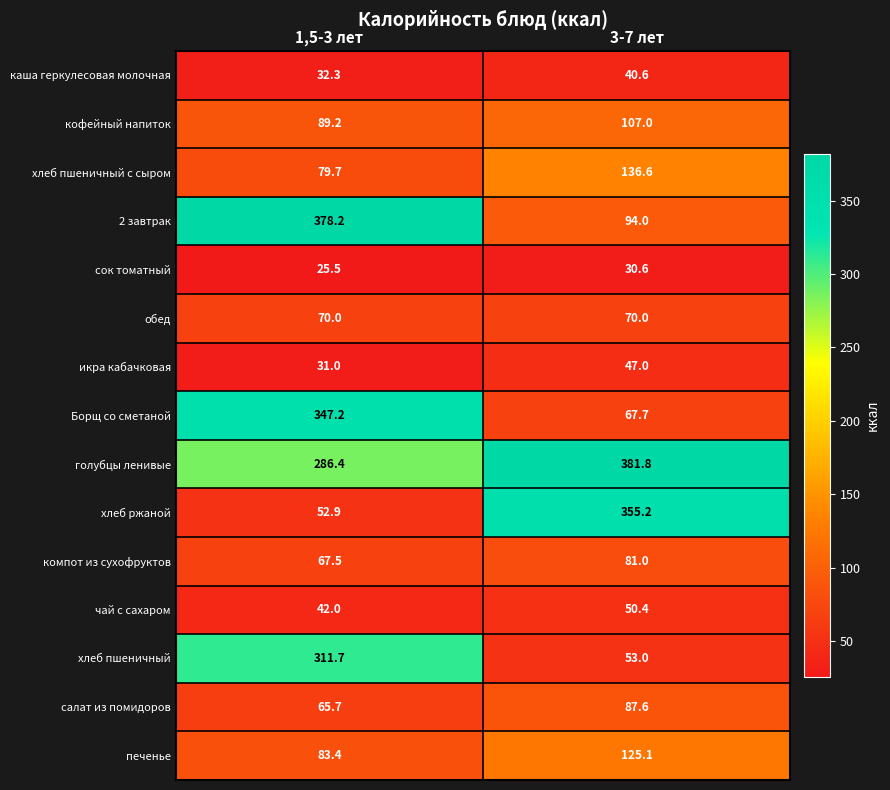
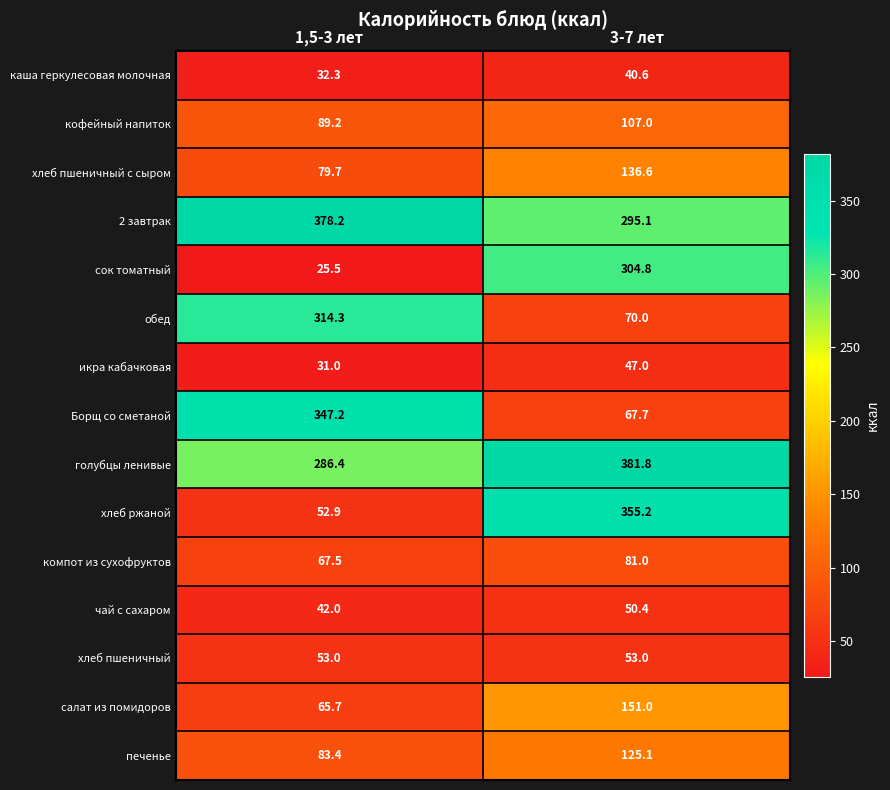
  {
    "каша геркулесовая молочная": {
      "1,5-3 лет": 32.3,
      "3-7 лет": 40.6
    },
    "кофейный напиток": {
      "1,5-3 лет": 89.2,
      "3-7 лет": 107.0
    },
    "хлеб пшеничный с сыром": {
      "1,5-3 лет": 79.7,
      "3-7 лет": 136.6
    },
    "2 завтрак": {
      "1,5-3 лет": 378.2,
-     "3-7 лет": 94.0
+     "3-7 лет": 295.1
    },
    "сок томатный": {
      "1,5-3 лет": 25.5,
-     "3-7 лет": 30.6
+     "3-7 лет": 304.8
    },
    "обед": {
-     "1,5-3 лет": 70.0,
+     "1,5-3 лет": 314.3,
      "3-7 лет": 70.0
    },
    "икра кабачковая": {
      "1,5-3 лет": 31.0,
      "3-7 лет": 47.0
    },
    "Борщ со сметаной": {
      "1,5-3 лет": 347.2,
      "3-7 лет": 67.7
    },
    "голубцы ленивые": {
      "1,5-3 лет": 286.4,
      "3-7 лет": 381.8
    },
    "хлеб ржаной": {
      "1,5-3 лет": 52.9,
      "3-7 лет": 355.2
    },
    "компот из сухофруктов": {
      "1,5-3 лет": 67.5,
      "3-7 лет": 81.0
    },
    "чай с сахаром": {
      "1,5-3 лет": 42.0,
      "3-7 лет": 50.4
    },
    "хлеб пшеничный": {
-     "1,5-3 лет": 311.7,
+     "1,5-3 лет": 53.0,
      "3-7 лет": 53.0
    },
    "салат из помидоров": {
      "1,5-3 лет": 65.7,
-     "3-7 лет": 87.6
+     "3-7 лет": 151.0
    },
    "печенье": {
      "1,5-3 лет": 83.4,
      "3-7 лет": 125.1
    }
  }
